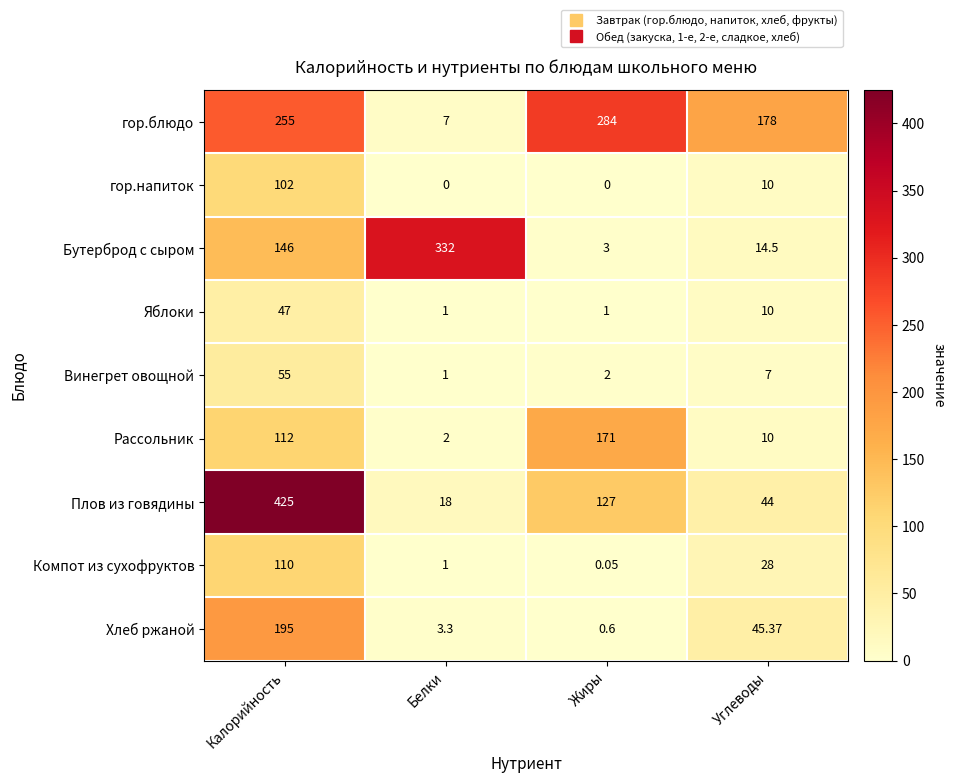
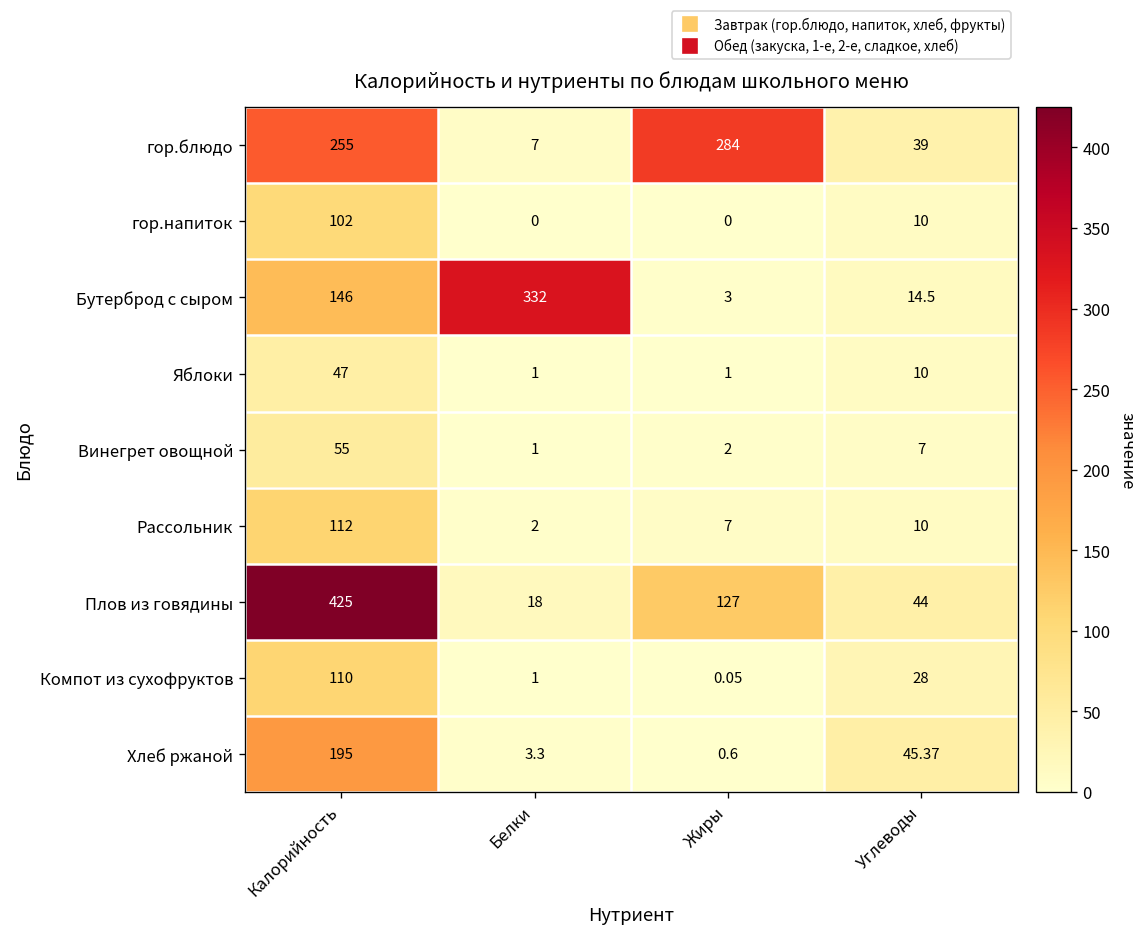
  {
    "гор.блюдо": {
      "Калорийность": 255,
      "Белки": 7,
      "Жиры": 284,
-     "Углеводы": 178
+     "Углеводы": 39
    },
    "гор.напиток": {
      "Калорийность": 102,
      "Белки": 0,
      "Жиры": 0,
      "Углеводы": 10
    },
    "Бутерброд с сыром": {
      "Калорийность": 146,
      "Белки": 332,
      "Жиры": 3,
      "Углеводы": 14.5
    },
    "Яблоки": {
      "Калорийность": 47,
      "Белки": 1,
      "Жиры": 1,
      "Углеводы": 10
    },
    "Винегрет овощной": {
      "Калорийность": 55,
      "Белки": 1,
      "Жиры": 2,
      "Углеводы": 7
    },
    "Рассольник": {
      "Калорийность": 112,
      "Белки": 2,
-     "Жиры": 171,
+     "Жиры": 7,
      "Углеводы": 10
    },
    "Плов из говядины": {
      "Калорийность": 425,
      "Белки": 18,
      "Жиры": 127,
      "Углеводы": 44
    },
    "Компот из сухофруктов": {
      "Калорийность": 110,
      "Белки": 1,
      "Жиры": 0.05,
      "Углеводы": 28
    },
    "Хлеб ржаной": {
      "Калорийность": 195,
      "Белки": 3.3,
      "Жиры": 0.6,
      "Углеводы": 45.37
    }
  }
